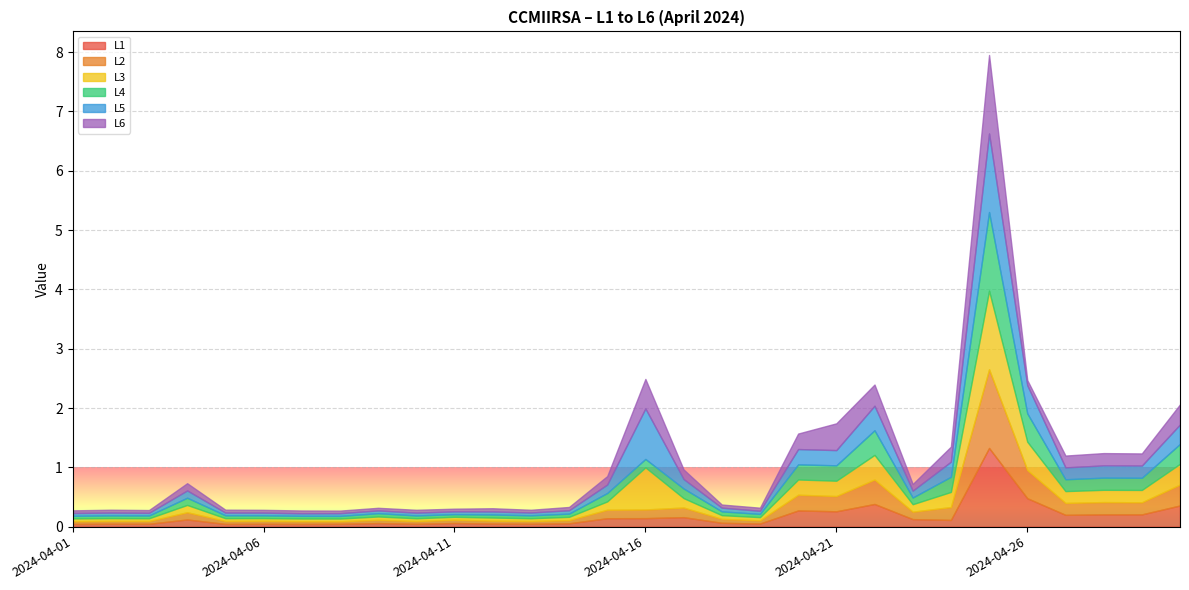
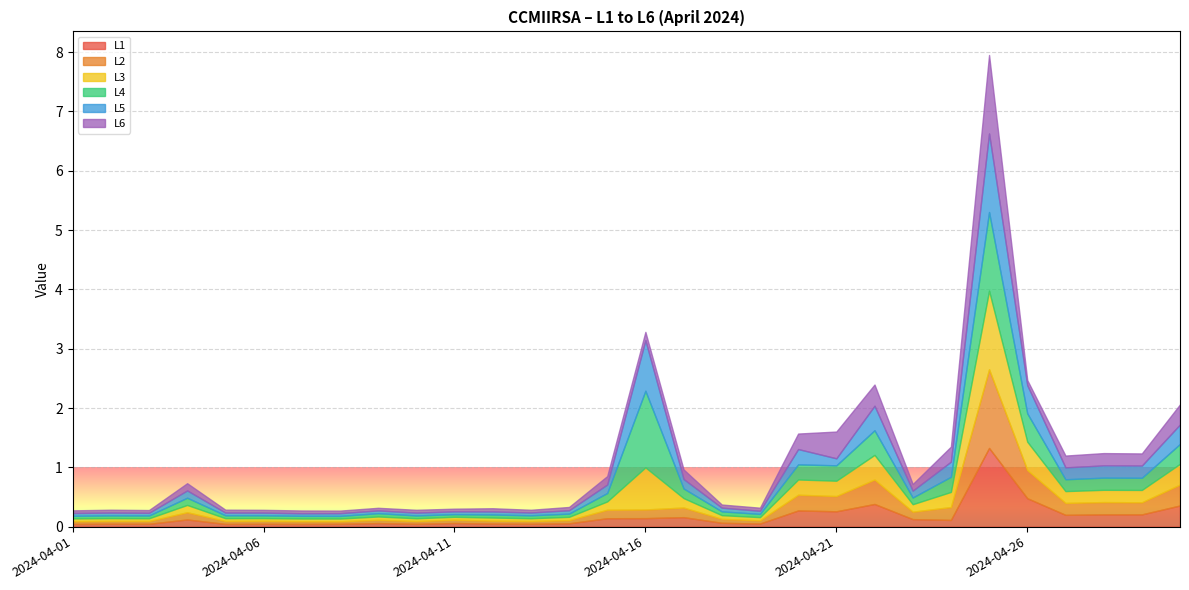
  {
    "L3": {
      "2024-04-01": 0.0,
      "2024-04-06": 0.0,
      "2024-04-11": 0.0,
      "2024-04-16": 0.7,
      "2024-04-21": 0.3,
      "2024-04-26": 0.5
    },
    "L4": {
      "2024-04-01": 0.0,
      "2024-04-06": 0.0,
      "2024-04-11": 0.0,
-     "2024-04-16": 0.1,
+     "2024-04-16": 1.3,
      "2024-04-21": 0.3,
      "2024-04-26": 0.5
    },
    "L5": {
      "2024-04-01": 0.0,
      "2024-04-06": 0.0,
      "2024-04-11": 0.0,
      "2024-04-16": 0.9,
-     "2024-04-21": 0.3,
+     "2024-04-21": 0.1,
      "2024-04-26": 0.5
    },
    "L6": {
      "2024-04-01": 0.0,
      "2024-04-06": 0.0,
      "2024-04-11": 0.0,
-     "2024-04-16": 0.5,
+     "2024-04-16": 0.1,
      "2024-04-21": 0.5,
      "2024-04-26": 0.1
    }
  }
